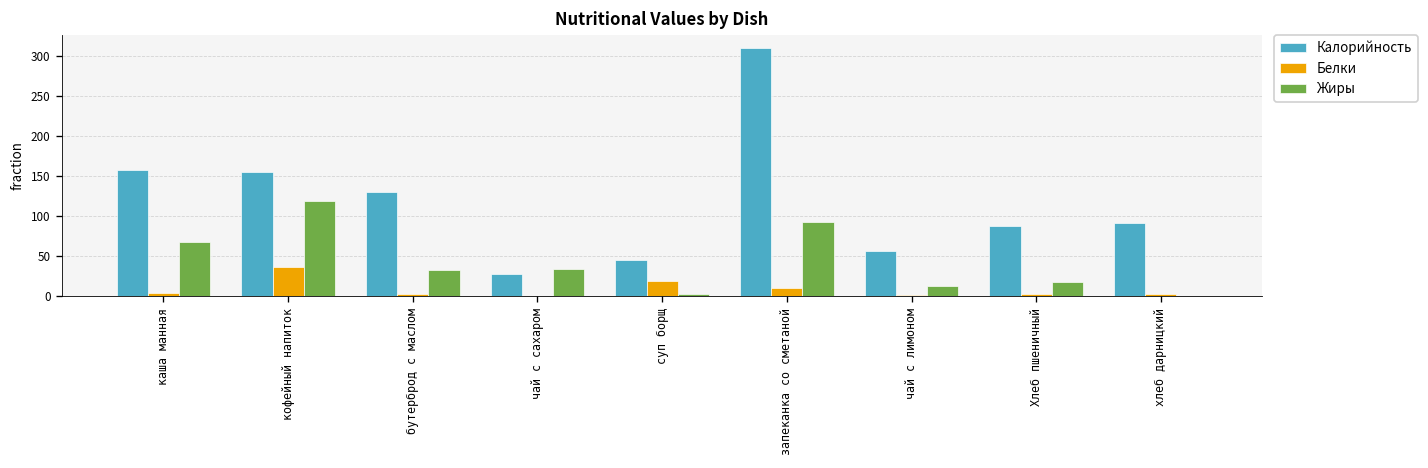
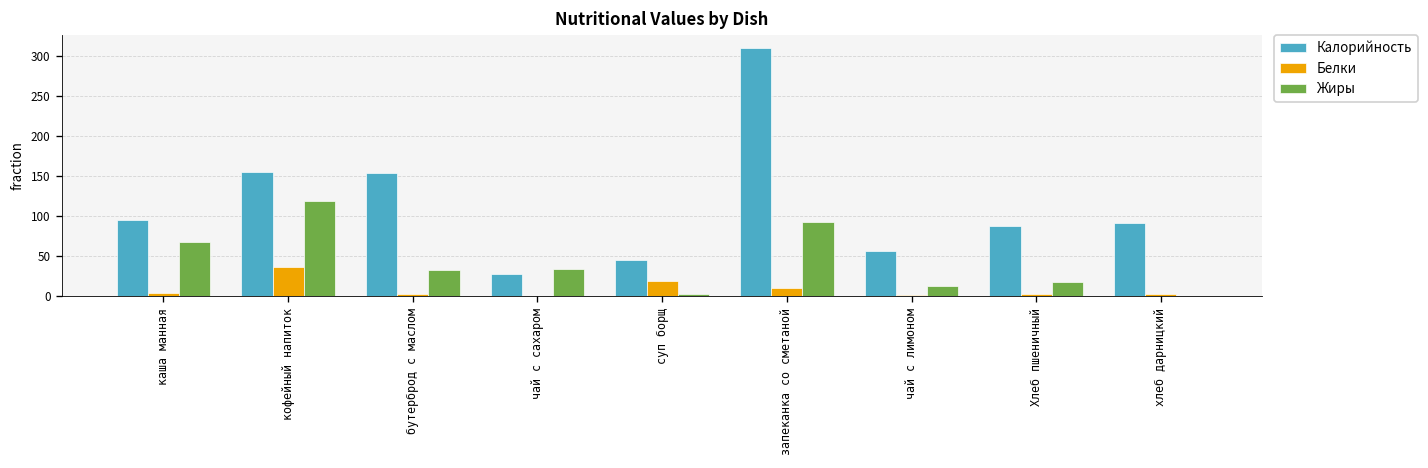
  {
    "Калорийность": {
-     "каша манная": 160,
+     "каша манная": 90,
      "кофейный напиток": 160,
-     "бутерброд с маслом": 130,
+     "бутерброд с маслом": 150,
      "чай с сахаром": 30,
      "суп борщ": 50,
      "запеканка со сметаной": 310,
      "чай с лимоном": 60,
      "Хлеб пшеничный": 90,
      "хлеб дарницкий": 90
    },
    "Белки": {
      "каша манная": 0,
      "кофейный напиток": 40,
      "суп борщ": 20,
      "запеканка со сметаной": 10
    },
    "Жиры": {
      "каша манная": 70,
      "кофейный напиток": 120,
      "бутерброд с маслом": 30,
      "чай с сахаром": 30,
      "запеканка со сметаной": 90,
      "чай с лимоном": 10,
      "Хлеб пшеничный": 20
    }
  }
